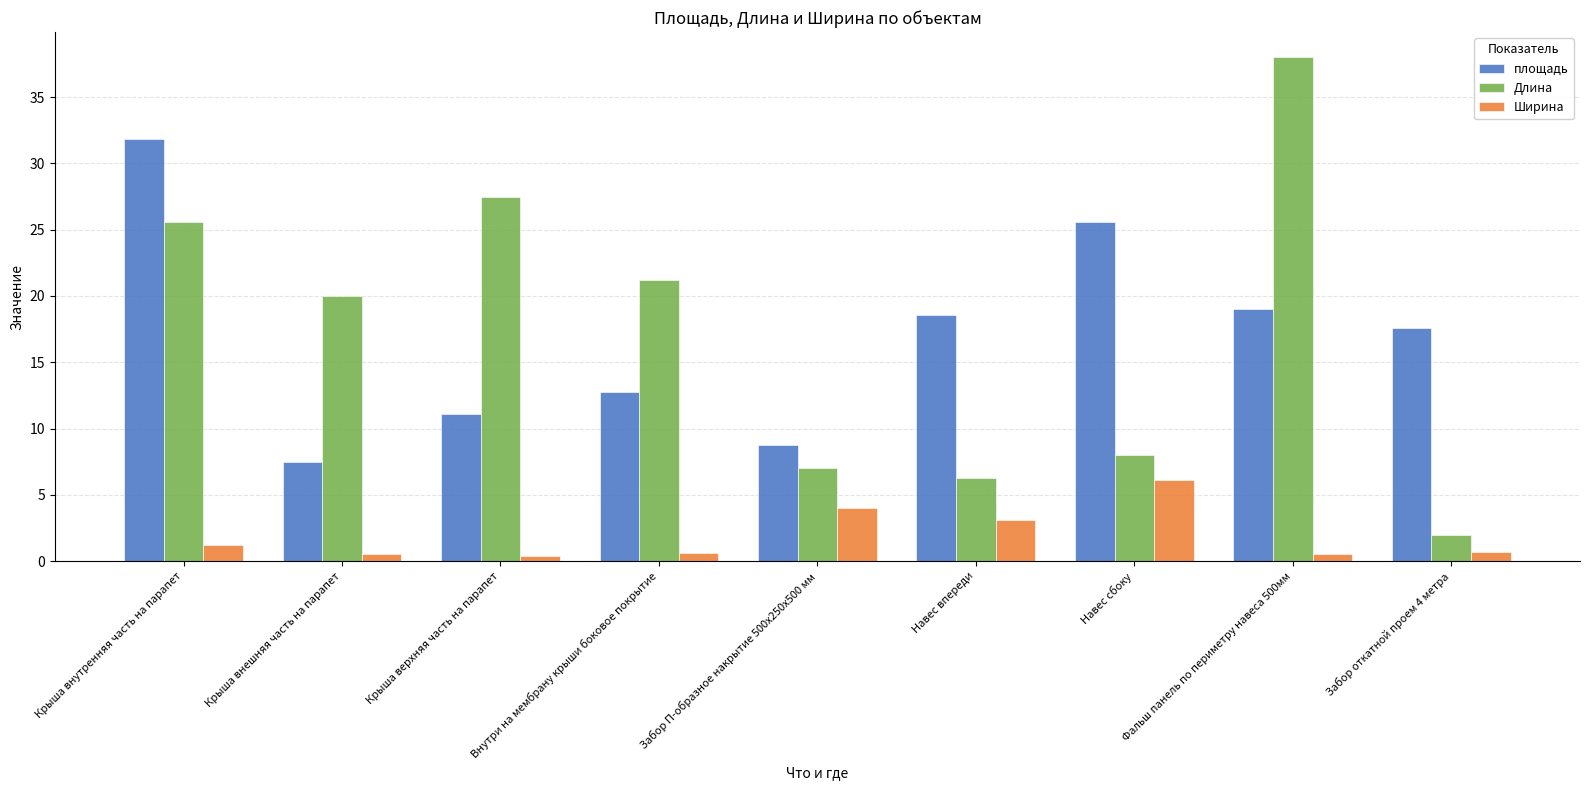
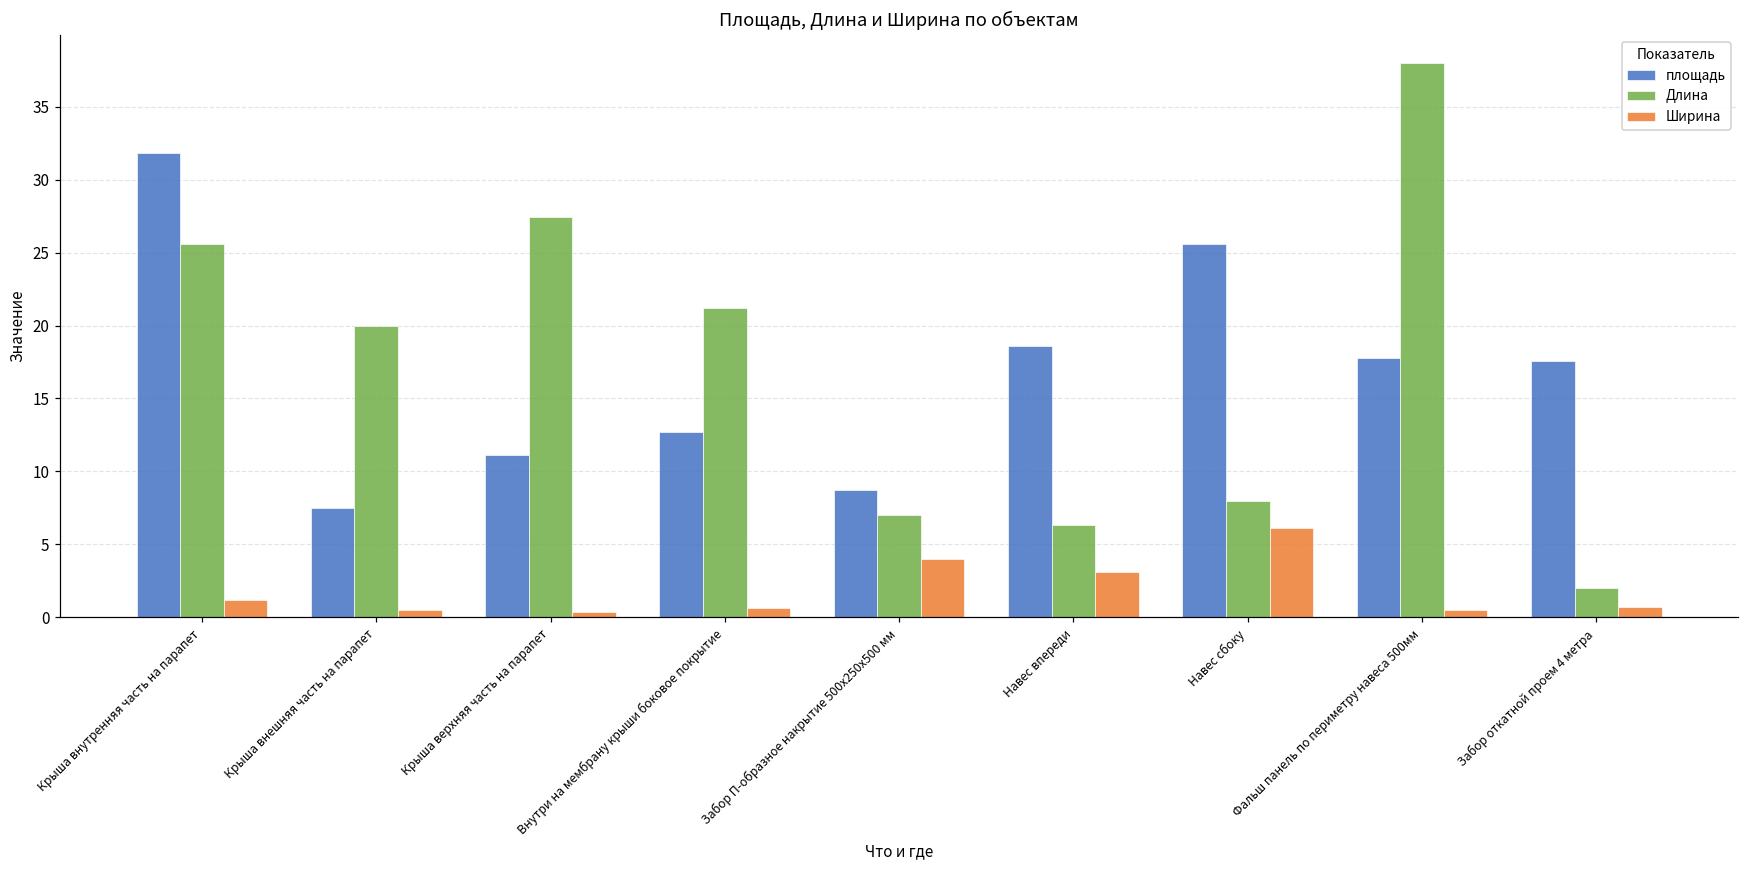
  {
    "площадь": {
      "Крыша внутренняя часть на парапет": 31.9,
      "Крыша внешняя часть на парапет": 7.5,
      "Крыша верхняя часть на парапет": 11.1,
      "Внутри на мембрану крыши боковое покрытие": 12.7,
      "Забор П-образное накрытие 500х250х500 мм": 8.8,
      "Навес впереди": 18.6,
      "Навес сбоку": 25.6,
-     "Фальш панель по периметру навеса 500мм": 19.0,
+     "Фальш панель по периметру навеса 500мм": 17.8,
      "Забор откатной проем 4 метра": 17.6
    },
    "Длина": {
      "Крыша внутренняя часть на парапет": 25.6,
      "Крыша внешняя часть на парапет": 20.0,
      "Крыша верхняя часть на парапет": 27.5,
      "Внутри на мембрану крыши боковое покрытие": 21.2,
      "Забор П-образное накрытие 500х250х500 мм": 7.0,
      "Навес впереди": 6.3,
      "Навес сбоку": 8.0,
      "Фальш панель по периметру навеса 500мм": 38.0,
      "Забор откатной проем 4 метра": 2.0
    },
    "Ширина": {
      "Крыша внутренняя часть на парапет": 1.2,
      "Крыша внешняя часть на парапет": 0.5,
      "Крыша верхняя часть на парапет": 0.4,
      "Внутри на мембрану крыши боковое покрытие": 0.6,
      "Забор П-образное накрытие 500х250х500 мм": 4.0,
      "Навес впереди": 3.1,
      "Навес сбоку": 6.1,
      "Фальш панель по периметру навеса 500мм": 0.5,
      "Забор откатной проем 4 метра": 0.7
    }
  }
